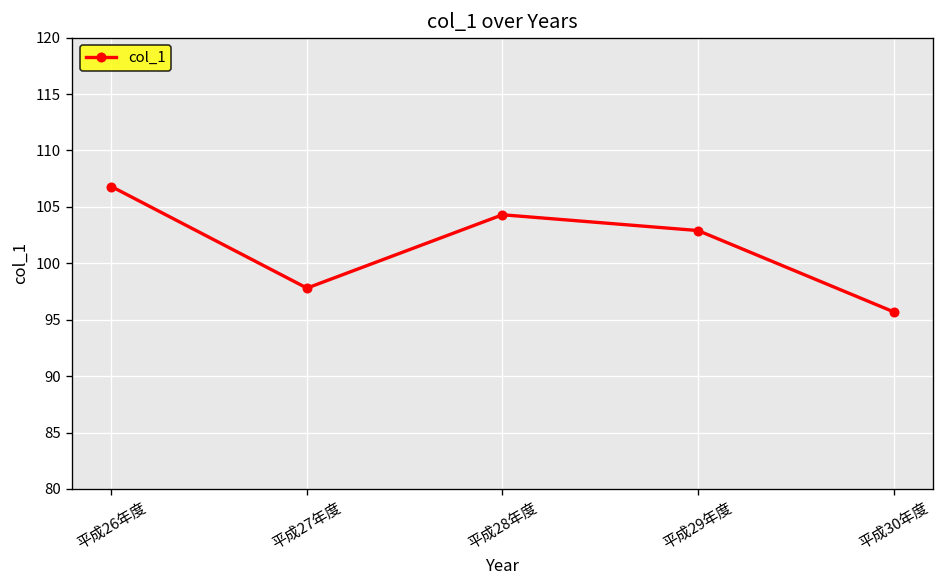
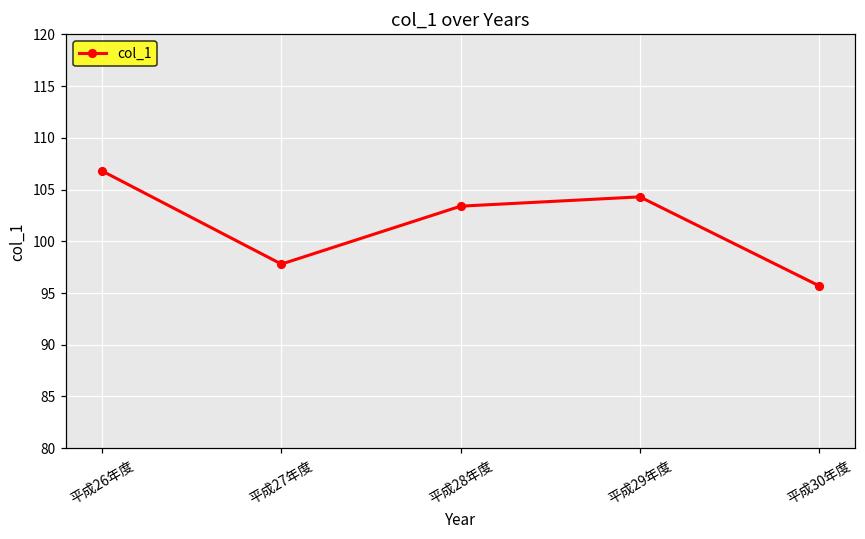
  {
    "平成26年度": 107,
    "平成27年度": 98,
-   "平成28年度": 104,
-   "平成29年度": 103,
+   "平成28年度": 103,
+   "平成29年度": 104,
    "平成30年度": 96
  }
